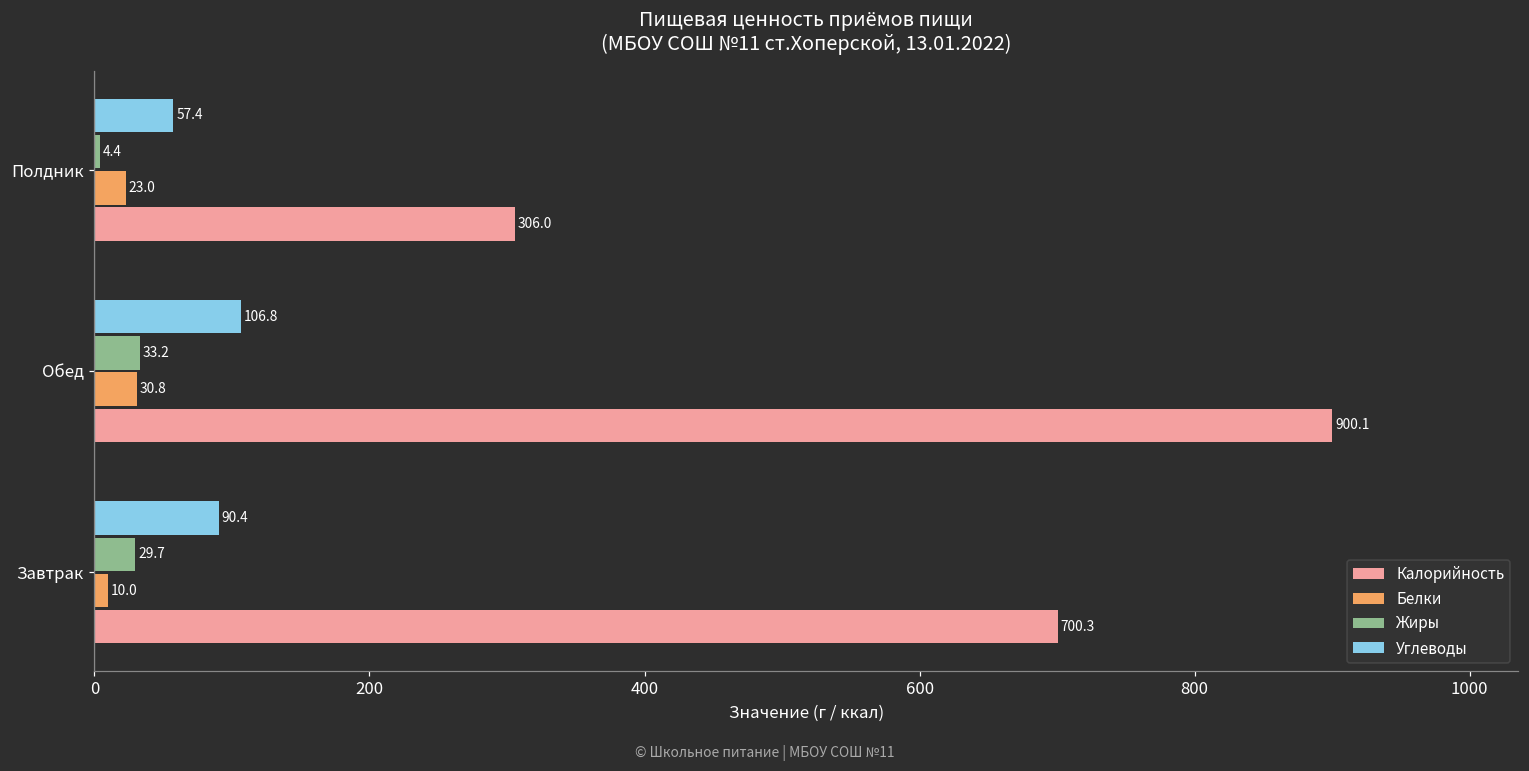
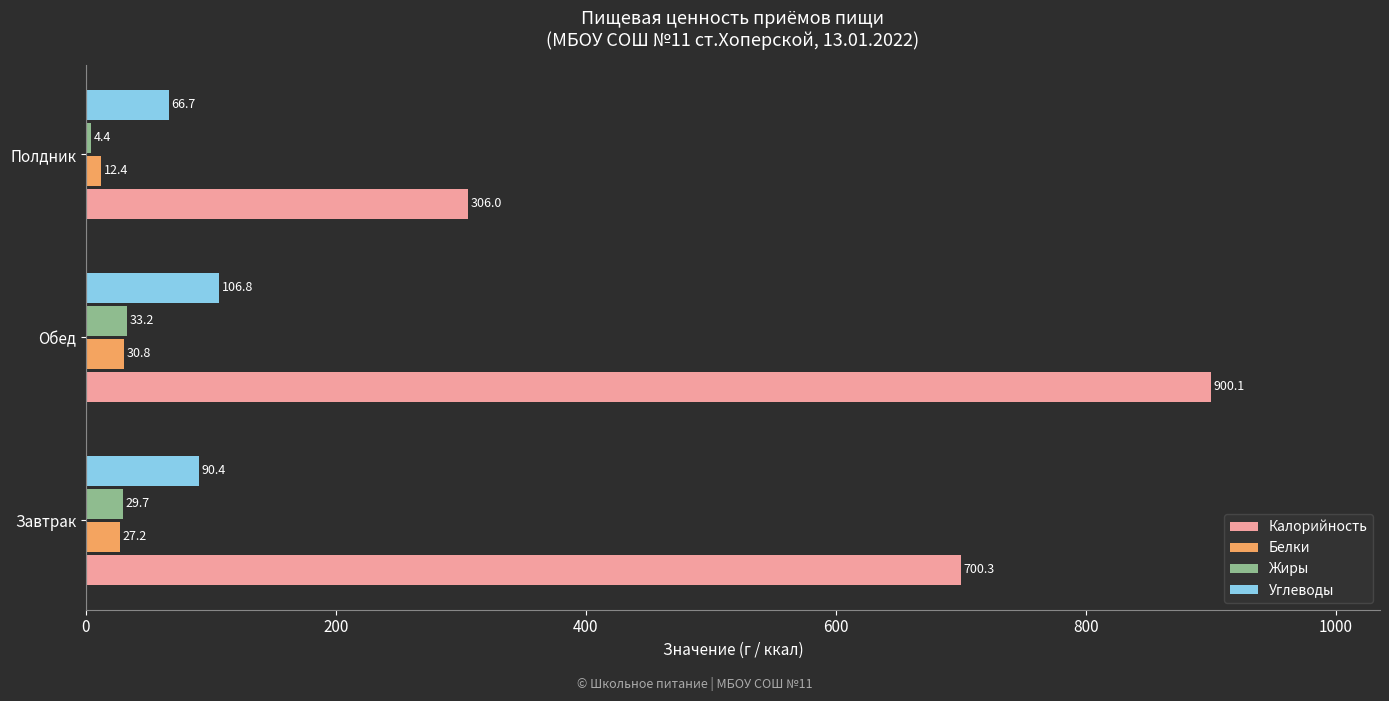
  {
    "Калорийность": {
      "Полдник": 306.0,
      "Обед": 900.1,
      "Завтрак": 700.3
    },
    "Белки": {
-     "Полдник": 23.0,
+     "Полдник": 12.4,
      "Обед": 30.8,
-     "Завтрак": 10.0
+     "Завтрак": 27.2
    },
    "Жиры": {
      "Полдник": 4.4,
      "Обед": 33.2,
      "Завтрак": 29.7
    },
    "Углеводы": {
-     "Полдник": 57.4,
+     "Полдник": 66.7,
      "Обед": 106.8,
      "Завтрак": 90.4
    }
  }
